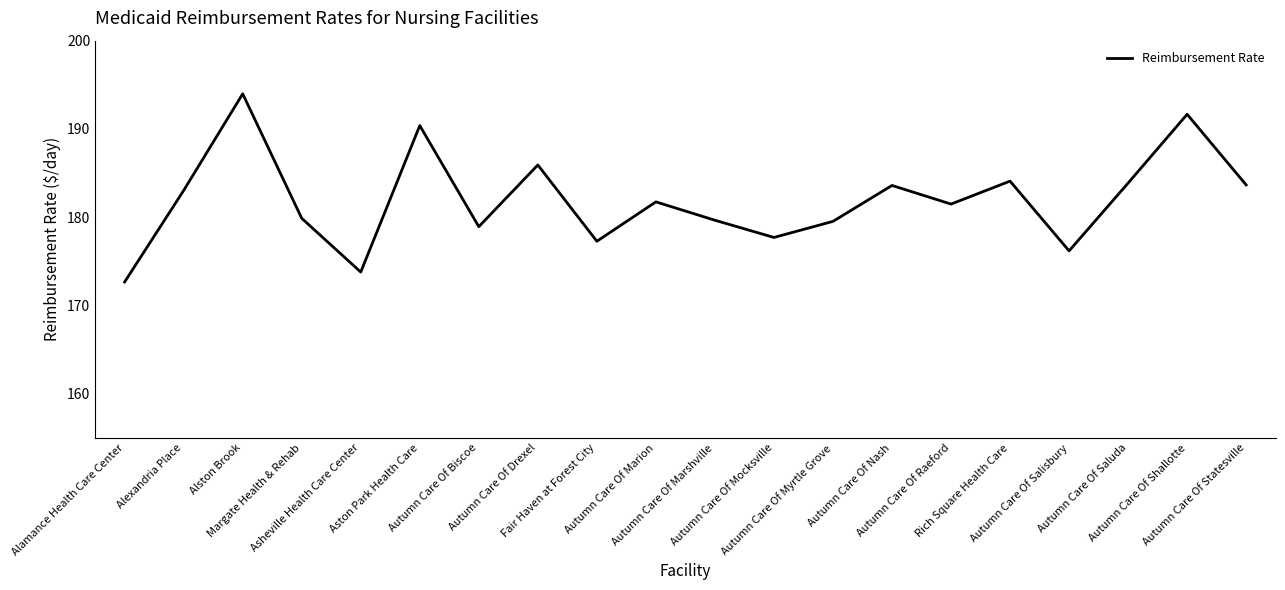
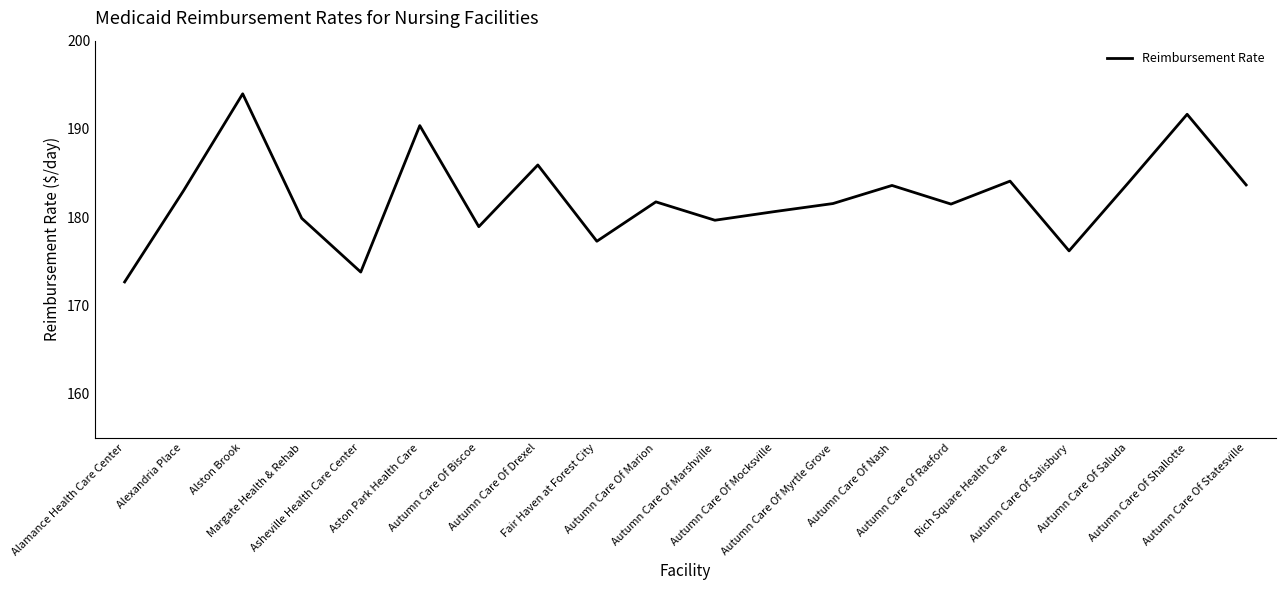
  {
    "Alamance Health Care Center": 173,
    "Alexandria Place": 183,
    "Alston Brook": 194,
    "Margate Health & Rehab": 180,
    "Asheville Health Care Center": 174,
    "Aston Park Health Care": 190,
    "Autumn Care Of Biscoe": 179,
    "Autumn Care Of Drexel": 186,
    "Fair Haven at Forest City": 177,
    "Autumn Care Of Marion": 182,
    "Autumn Care Of Marshville": 180,
-   "Autumn Care Of Mocksville": 178,
-   "Autumn Care Of Myrtle Grove": 180,
+   "Autumn Care Of Mocksville": 181,
+   "Autumn Care Of Myrtle Grove": 182,
    "Autumn Care Of Nash": 184,
    "Autumn Care Of Raeford": 181,
    "Rich Square Health Care": 184,
    "Autumn Care Of Salisbury": 176,
    "Autumn Care Of Saluda": 184,
    "Autumn Care Of Shallotte": 192,
    "Autumn Care Of Statesville": 184
  }
